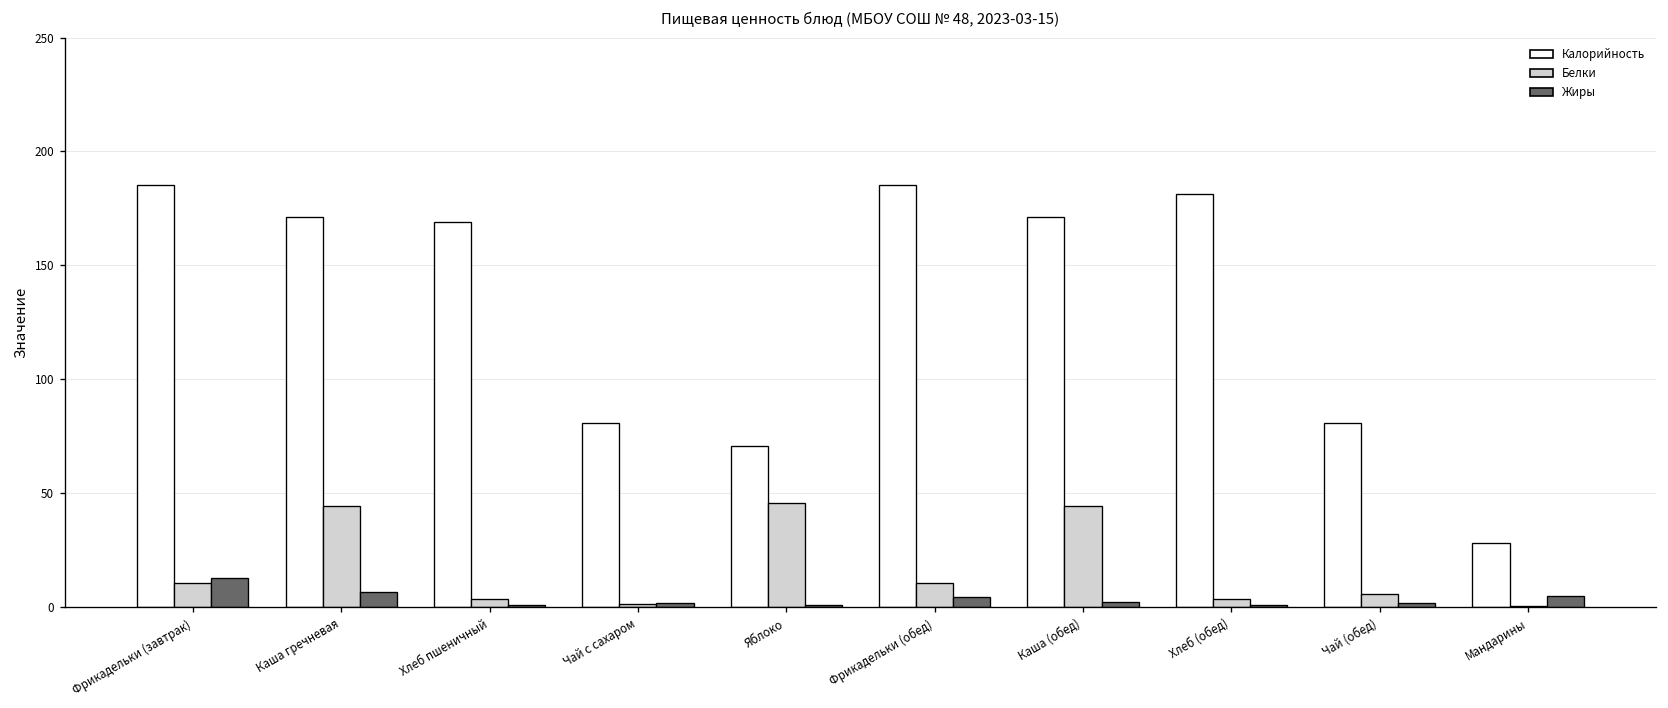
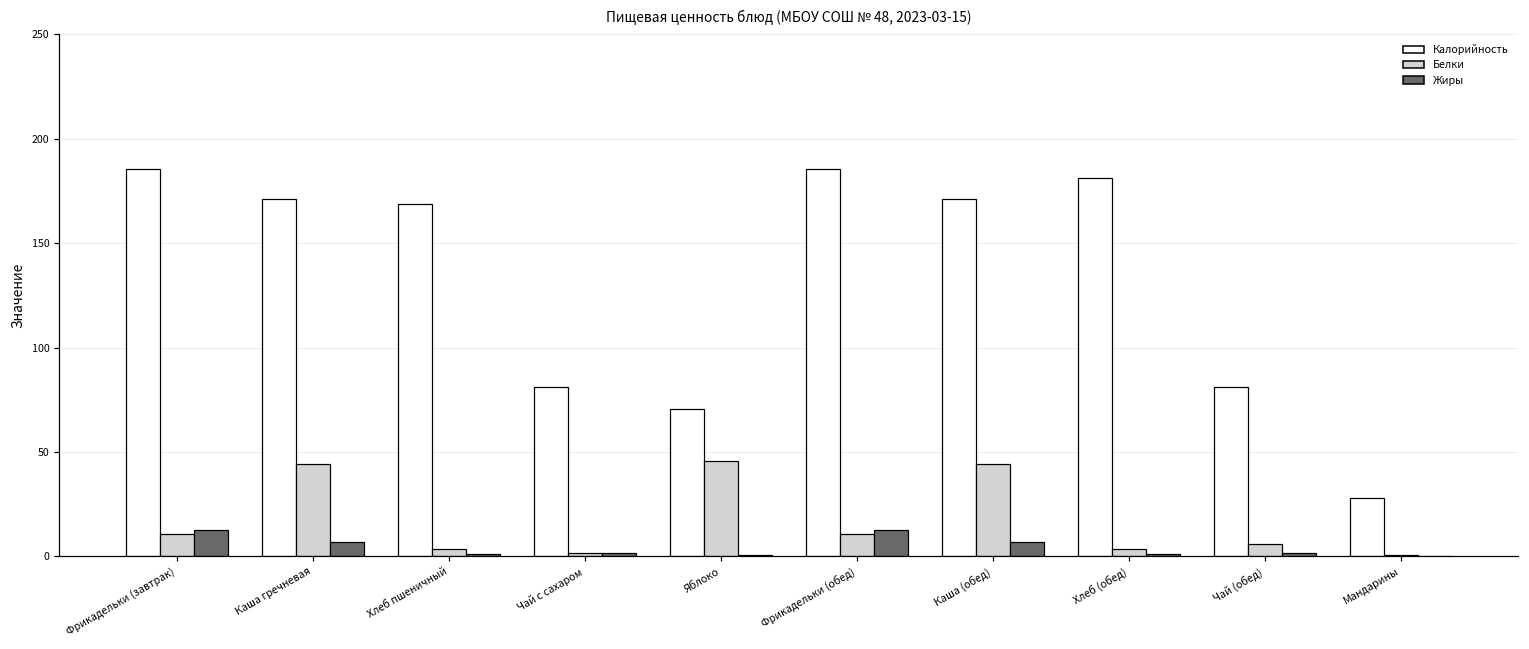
  {
    "Калорийность": {
      "Фрикадельки (завтрак)": 185,
      "Каша гречневая": 171,
      "Хлеб пшеничный": 169,
      "Чай с сахаром": 81,
      "Яблоко": 71,
      "Фрикадельки (обед)": 185,
      "Каша (обед)": 171,
      "Хлеб (обед)": 181,
      "Чай (обед)": 81,
      "Мандарины": 28
    },
    "Белки": {
      "Фрикадельки (завтрак)": 11,
      "Каша гречневая": 45,
      "Хлеб пшеничный": 4,
      "Чай с сахаром": 2,
      "Яблоко": 46,
      "Фрикадельки (обед)": 11,
      "Каша (обед)": 45,
      "Хлеб (обед)": 4,
      "Чай (обед)": 6
    },
    "Жиры": {
      "Фрикадельки (завтрак)": 13,
      "Каша гречневая": 7,
      "Чай с сахаром": 2,
-     "Фрикадельки (обед)": 5,
-     "Каша (обед)": 2,
+     "Фрикадельки (обед)": 13,
+     "Каша (обед)": 7,
      "Чай (обед)": 2,
-     "Мандарины": 5
+     "Мандарины": 0
    }
  }
